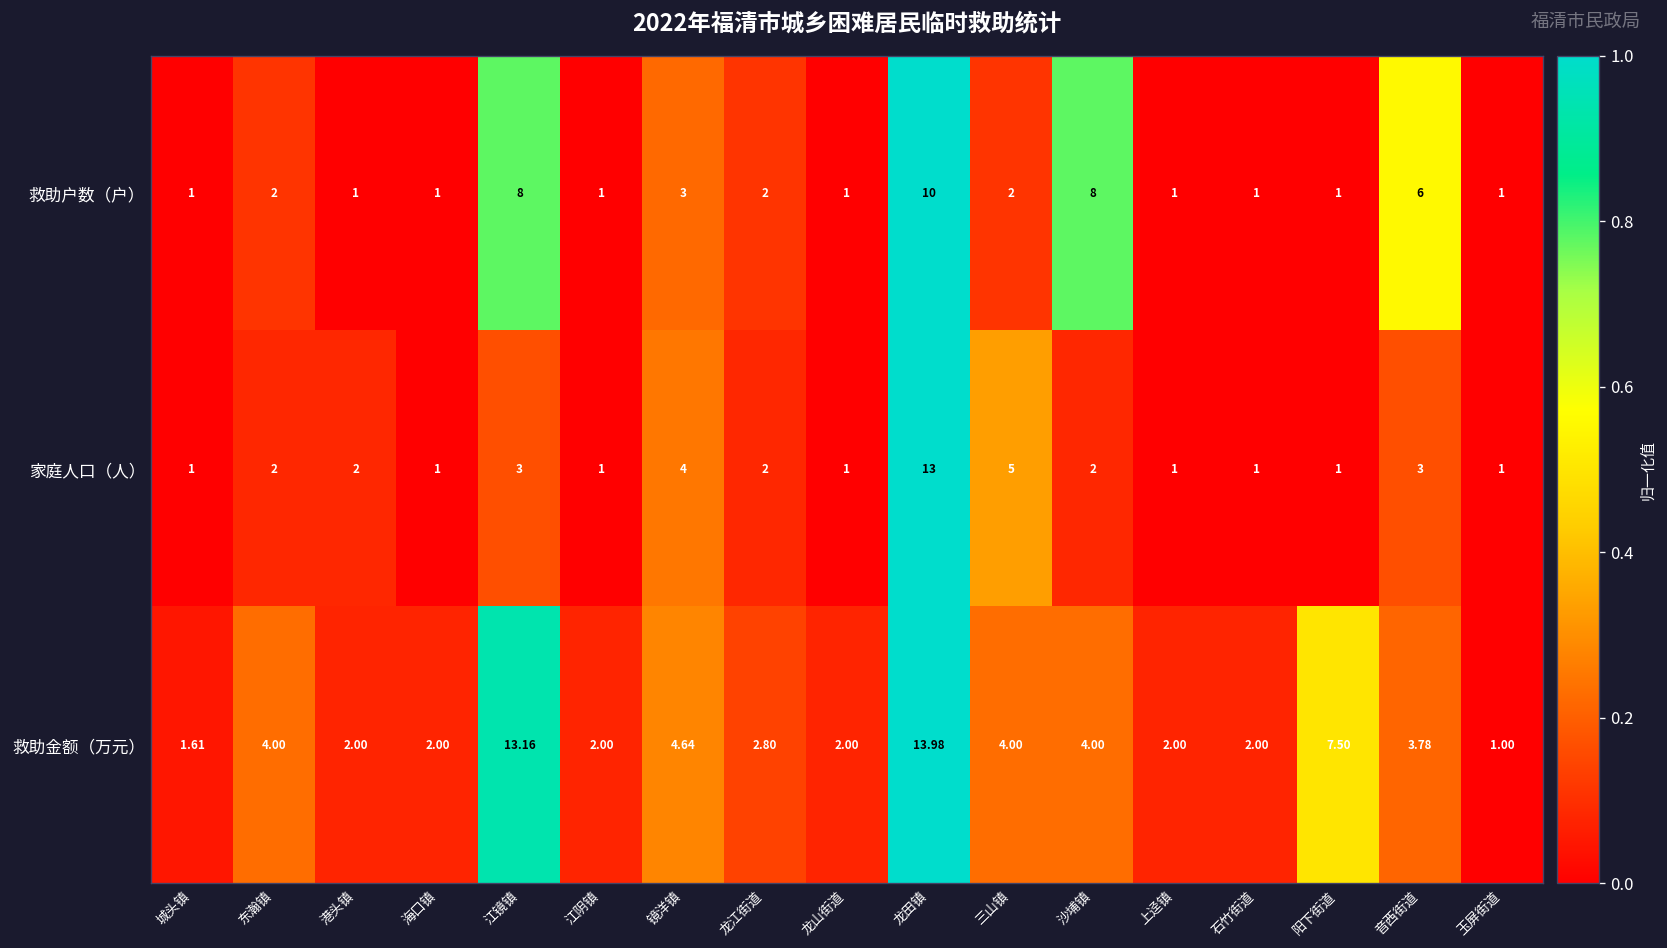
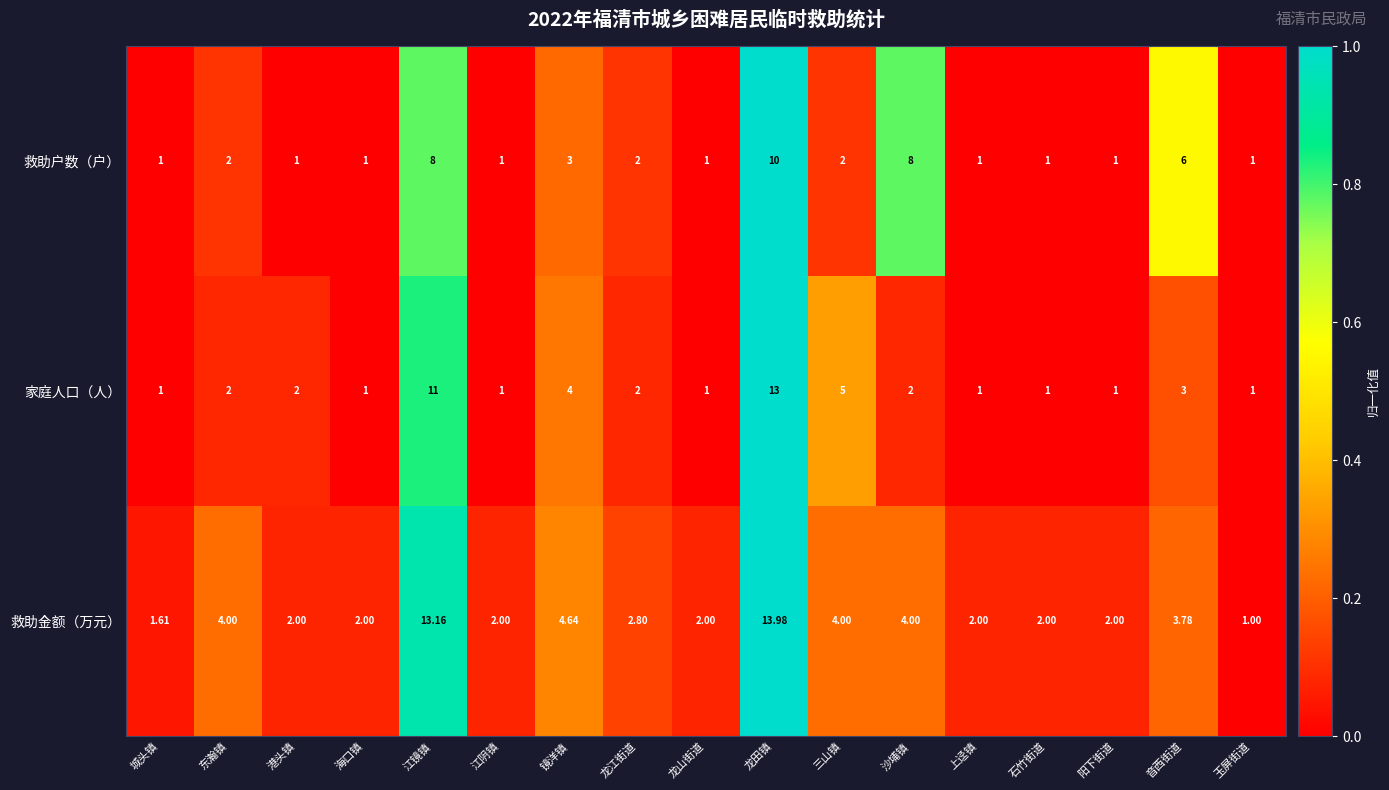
  {
    "救助户数（户）": {
      "城头镇": 1,
      "东瀚镇": 2,
      "港头镇": 1,
      "海口镇": 1,
      "江镜镇": 8,
      "江阴镇": 1,
      "镜洋镇": 3,
      "龙江街道": 2,
      "龙山街道": 1,
      "龙田镇": 10,
      "三山镇": 2,
      "沙埔镇": 8,
      "上迳镇": 1,
      "石竹街道": 1,
      "阳下街道": 1,
      "音西街道": 6,
      "玉屏街道": 1
    },
    "家庭人口（人）": {
      "城头镇": 1,
      "东瀚镇": 2,
      "港头镇": 2,
      "海口镇": 1,
-     "江镜镇": 3,
+     "江镜镇": 11,
      "江阴镇": 1,
      "镜洋镇": 4,
      "龙江街道": 2,
      "龙山街道": 1,
      "龙田镇": 13,
      "三山镇": 5,
      "沙埔镇": 2,
      "上迳镇": 1,
      "石竹街道": 1,
      "阳下街道": 1,
      "音西街道": 3,
      "玉屏街道": 1
    },
    "救助金额（万元）": {
      "城头镇": 1.61,
      "东瀚镇": 4.00,
      "港头镇": 2.00,
      "海口镇": 2.00,
      "江镜镇": 13.16,
      "江阴镇": 2.00,
      "镜洋镇": 4.64,
      "龙江街道": 2.80,
      "龙山街道": 2.00,
      "龙田镇": 13.98,
      "三山镇": 4.00,
      "沙埔镇": 4.00,
      "上迳镇": 2.00,
      "石竹街道": 2.00,
-     "阳下街道": 7.50,
+     "阳下街道": 2.00,
      "音西街道": 3.78,
      "玉屏街道": 1.00
    }
  }
